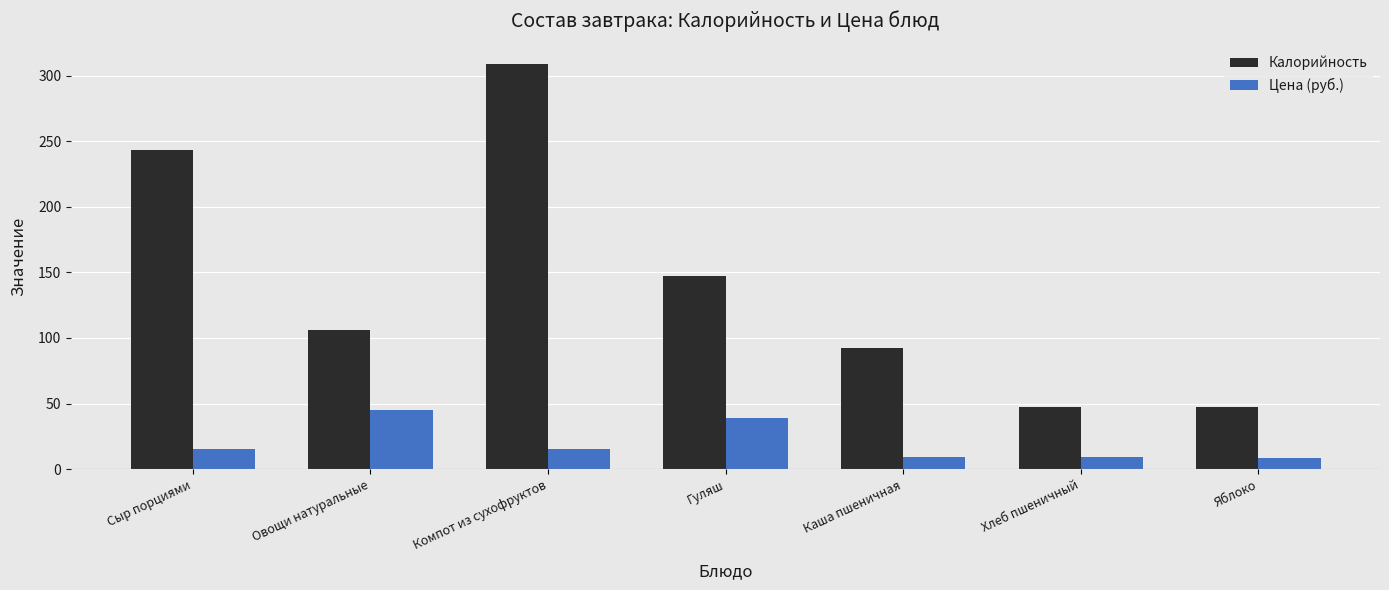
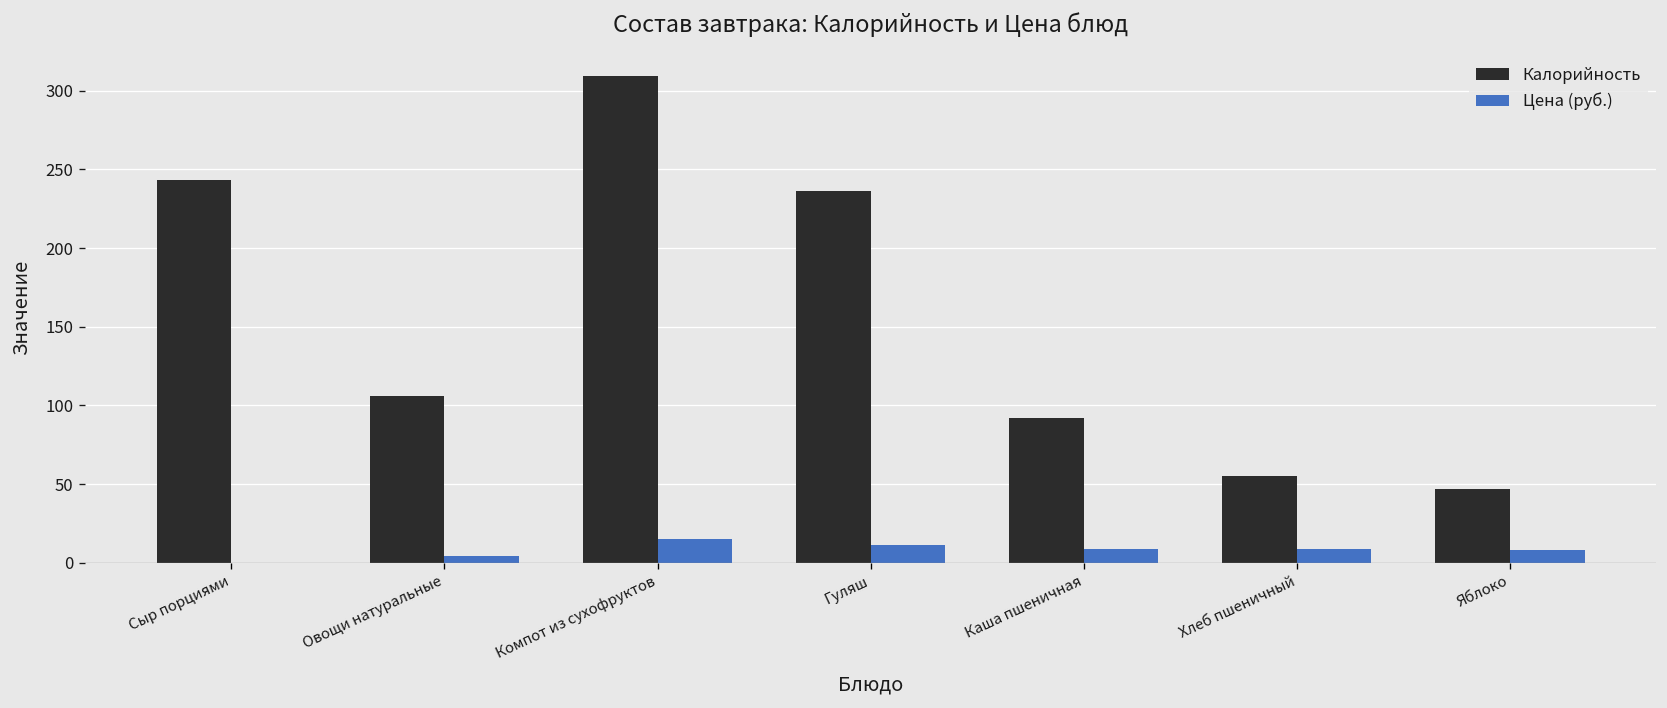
  {
    "Калорийность": {
      "Сыр порциями": 243,
      "Овощи натуральные": 106,
      "Компот из сухофруктов": 309,
-     "Гуляш": 147,
+     "Гуляш": 236,
      "Каша пшеничная": 92,
-     "Хлеб пшеничный": 47,
+     "Хлеб пшеничный": 55,
      "Яблоко": 47
    },
    "Цена (руб.)": {
-     "Сыр порциями": 15,
-     "Овощи натуральные": 45,
+     "Сыр порциями": 0,
+     "Овощи натуральные": 4,
      "Компот из сухофруктов": 15,
-     "Гуляш": 39,
+     "Гуляш": 12,
      "Каша пшеничная": 9,
      "Хлеб пшеничный": 9,
      "Яблоко": 9
    }
  }
